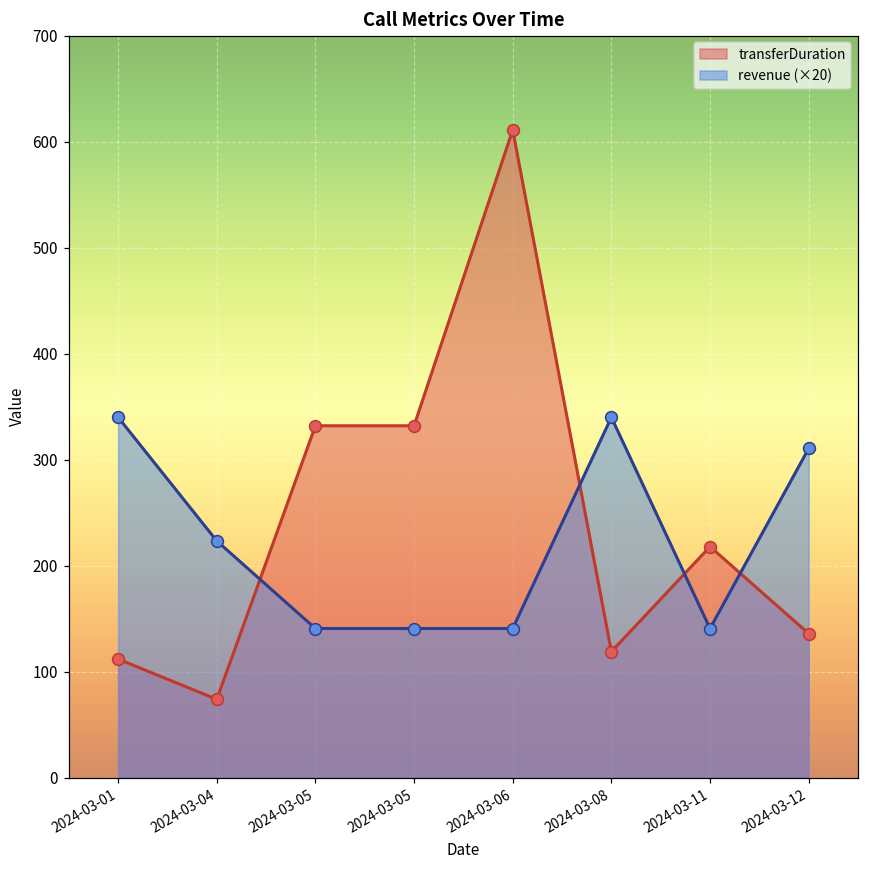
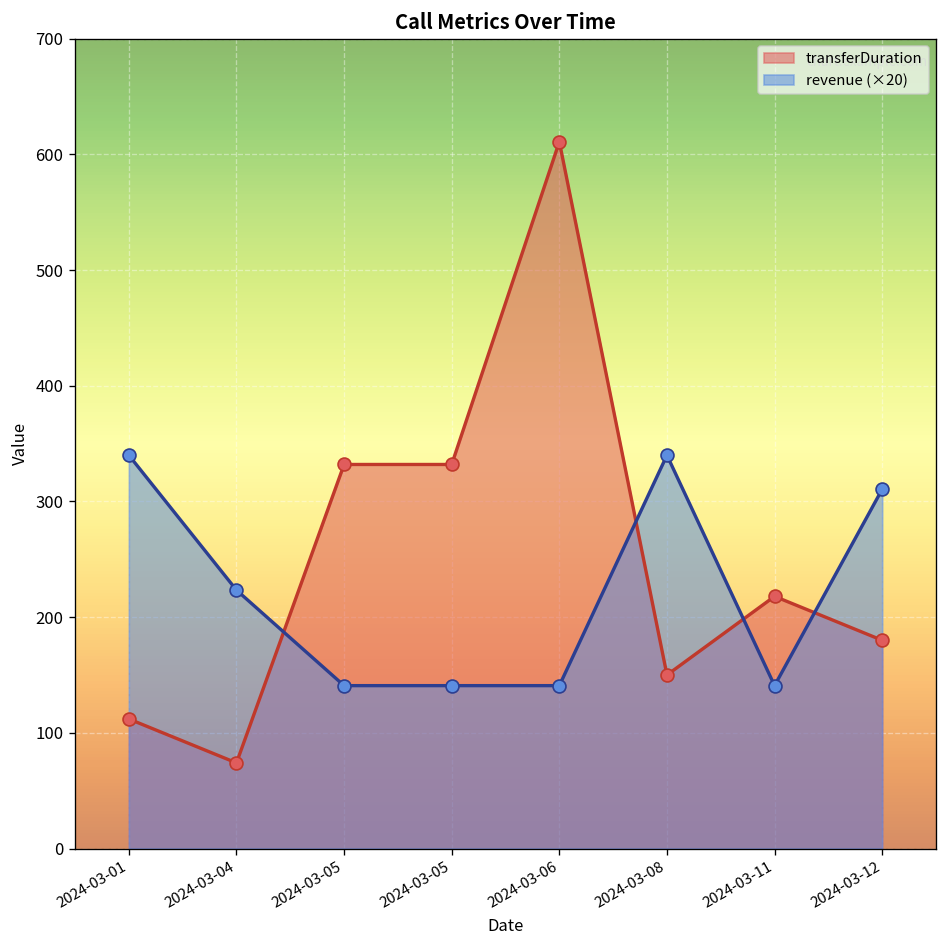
  {
    "transferDuration": {
      "2024-03-01": 110,
      "2024-03-04": 70,
      "2024-03-06": 610,
-     "2024-03-08": 120,
+     "2024-03-08": 150,
      "2024-03-11": 220,
-     "2024-03-12": 140
+     "2024-03-12": 180
    },
    "revenue (×20)": {
      "2024-03-01": 340,
      "2024-03-04": 220,
      "2024-03-06": 140,
      "2024-03-08": 340,
      "2024-03-11": 140,
      "2024-03-12": 310
    }
  }
